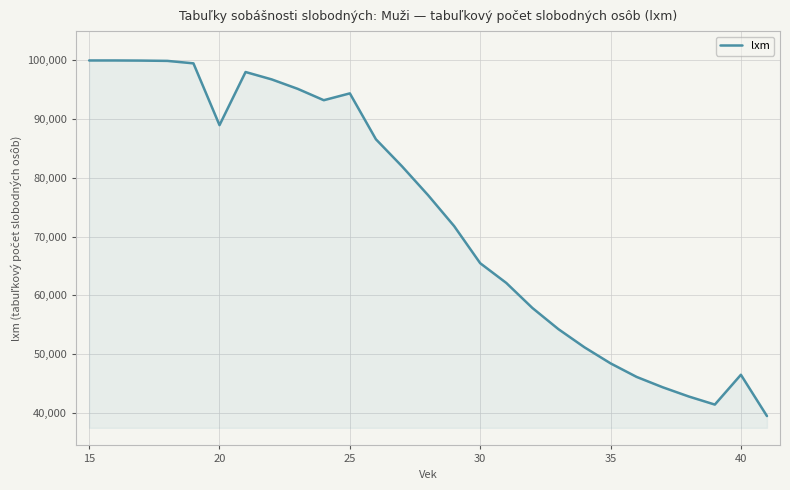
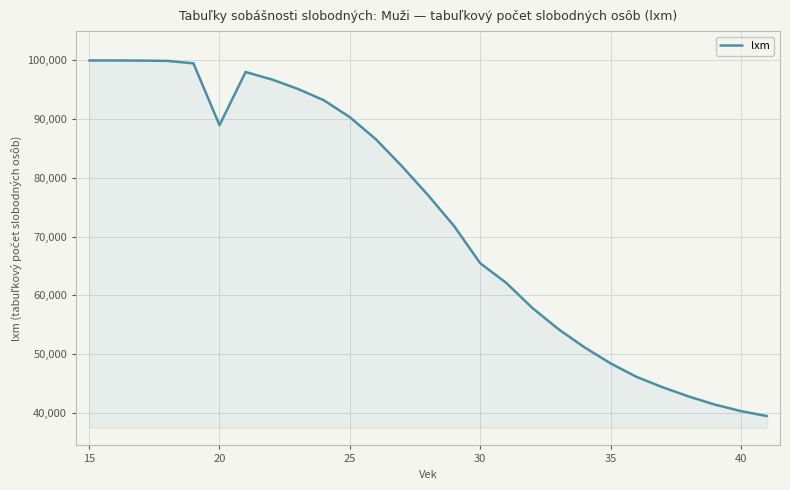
  {
    "15": "100,000",
    "20": "89,000",
-   "25": "94,000",
+   "25": "90,000",
    "30": "65,000",
    "35": "48,000",
-   "40": "46,000"
+   "40": "40,000"
  }
